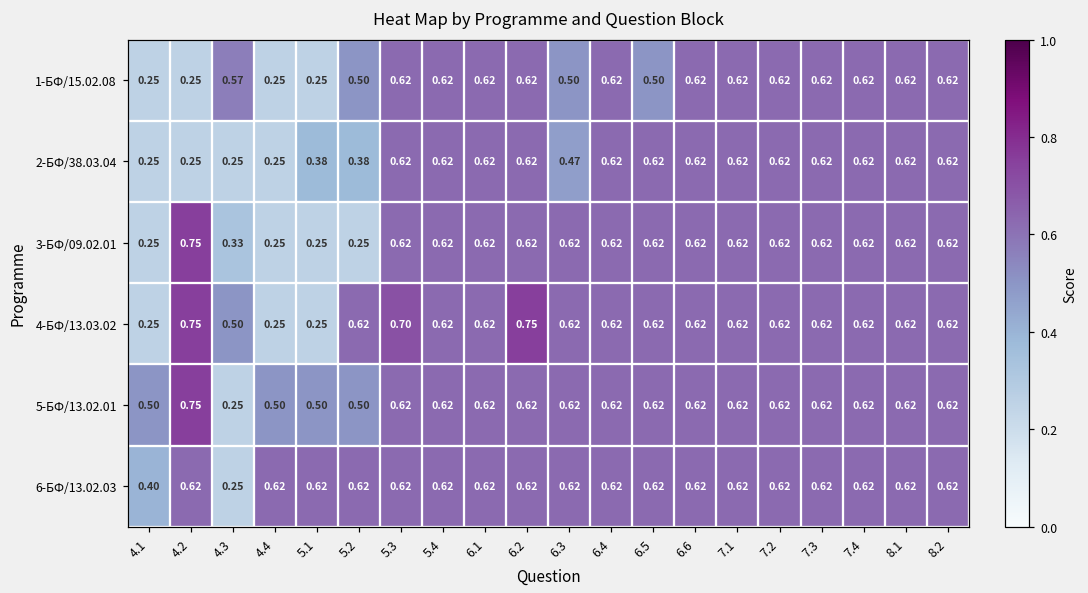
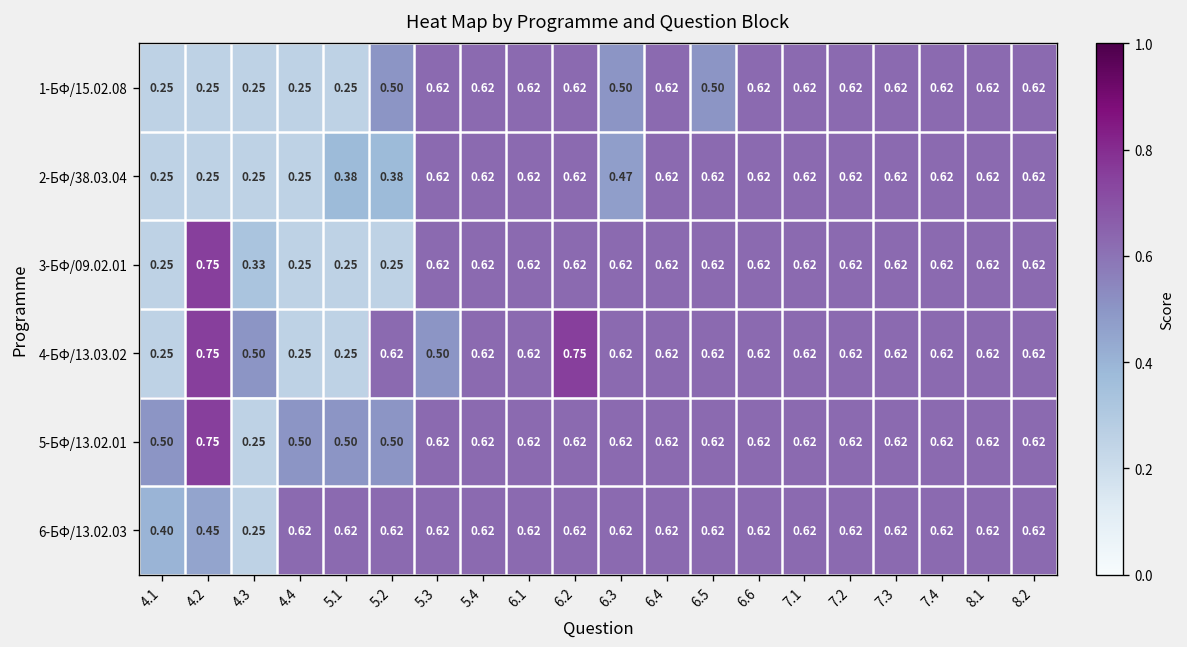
  {
    "1-БФ/15.02.08": {
      "4.1": 0.25,
      "4.2": 0.25,
-     "4.3": 0.57,
+     "4.3": 0.25,
      "4.4": 0.25,
      "5.1": 0.25,
      "5.2": 0.50,
      "5.3": 0.62,
      "5.4": 0.62,
      "6.1": 0.62,
      "6.2": 0.62,
      "6.3": 0.50,
      "6.4": 0.62,
      "6.5": 0.50,
      "6.6": 0.62,
      "7.1": 0.62,
      "7.2": 0.62,
      "7.3": 0.62,
      "7.4": 0.62,
      "8.1": 0.62,
      "8.2": 0.62
    },
    "2-БФ/38.03.04": {
      "4.1": 0.25,
      "4.2": 0.25,
      "4.3": 0.25,
      "4.4": 0.25,
      "5.1": 0.38,
      "5.2": 0.38,
      "5.3": 0.62,
      "5.4": 0.62,
      "6.1": 0.62,
      "6.2": 0.62,
      "6.3": 0.47,
      "6.4": 0.62,
      "6.5": 0.62,
      "6.6": 0.62,
      "7.1": 0.62,
      "7.2": 0.62,
      "7.3": 0.62,
      "7.4": 0.62,
      "8.1": 0.62,
      "8.2": 0.62
    },
    "3-БФ/09.02.01": {
      "4.1": 0.25,
      "4.2": 0.75,
      "4.3": 0.33,
      "4.4": 0.25,
      "5.1": 0.25,
      "5.2": 0.25,
      "5.3": 0.62,
      "5.4": 0.62,
      "6.1": 0.62,
      "6.2": 0.62,
      "6.3": 0.62,
      "6.4": 0.62,
      "6.5": 0.62,
      "6.6": 0.62,
      "7.1": 0.62,
      "7.2": 0.62,
      "7.3": 0.62,
      "7.4": 0.62,
      "8.1": 0.62,
      "8.2": 0.62
    },
    "4-БФ/13.03.02": {
      "4.1": 0.25,
      "4.2": 0.75,
      "4.3": 0.50,
      "4.4": 0.25,
      "5.1": 0.25,
      "5.2": 0.62,
-     "5.3": 0.70,
+     "5.3": 0.50,
      "5.4": 0.62,
      "6.1": 0.62,
      "6.2": 0.75,
      "6.3": 0.62,
      "6.4": 0.62,
      "6.5": 0.62,
      "6.6": 0.62,
      "7.1": 0.62,
      "7.2": 0.62,
      "7.3": 0.62,
      "7.4": 0.62,
      "8.1": 0.62,
      "8.2": 0.62
    },
    "5-БФ/13.02.01": {
      "4.1": 0.50,
      "4.2": 0.75,
      "4.3": 0.25,
      "4.4": 0.50,
      "5.1": 0.50,
      "5.2": 0.50,
      "5.3": 0.62,
      "5.4": 0.62,
      "6.1": 0.62,
      "6.2": 0.62,
      "6.3": 0.62,
      "6.4": 0.62,
      "6.5": 0.62,
      "6.6": 0.62,
      "7.1": 0.62,
      "7.2": 0.62,
      "7.3": 0.62,
      "7.4": 0.62,
      "8.1": 0.62,
      "8.2": 0.62
    },
    "6-БФ/13.02.03": {
      "4.1": 0.40,
-     "4.2": 0.62,
+     "4.2": 0.45,
      "4.3": 0.25,
      "4.4": 0.62,
      "5.1": 0.62,
      "5.2": 0.62,
      "5.3": 0.62,
      "5.4": 0.62,
      "6.1": 0.62,
      "6.2": 0.62,
      "6.3": 0.62,
      "6.4": 0.62,
      "6.5": 0.62,
      "6.6": 0.62,
      "7.1": 0.62,
      "7.2": 0.62,
      "7.3": 0.62,
      "7.4": 0.62,
      "8.1": 0.62,
      "8.2": 0.62
    }
  }
